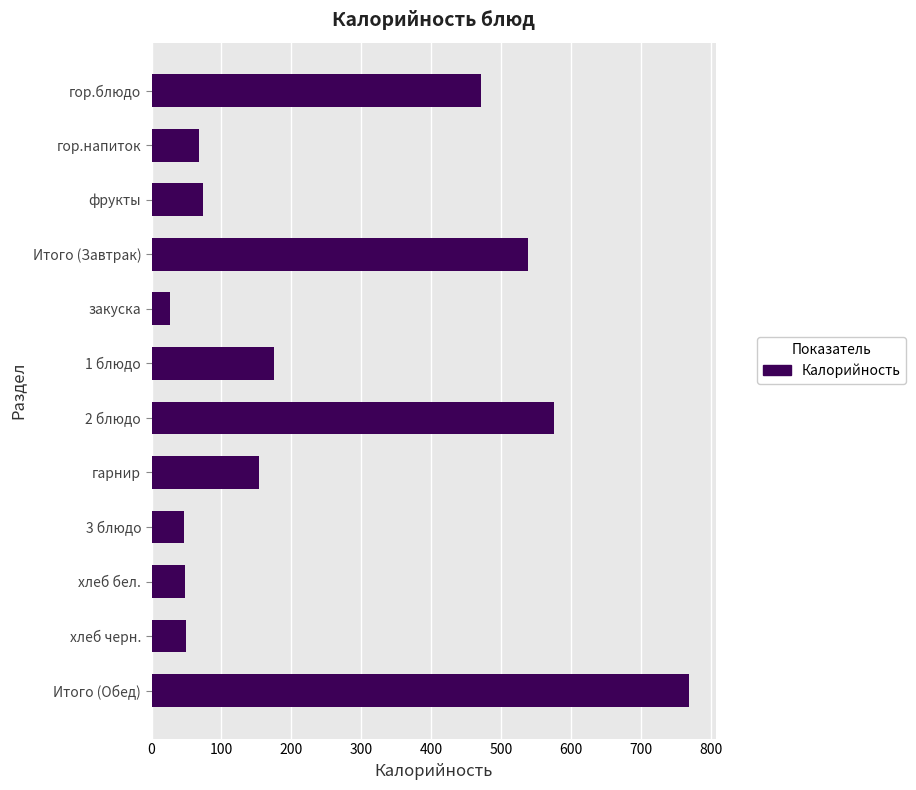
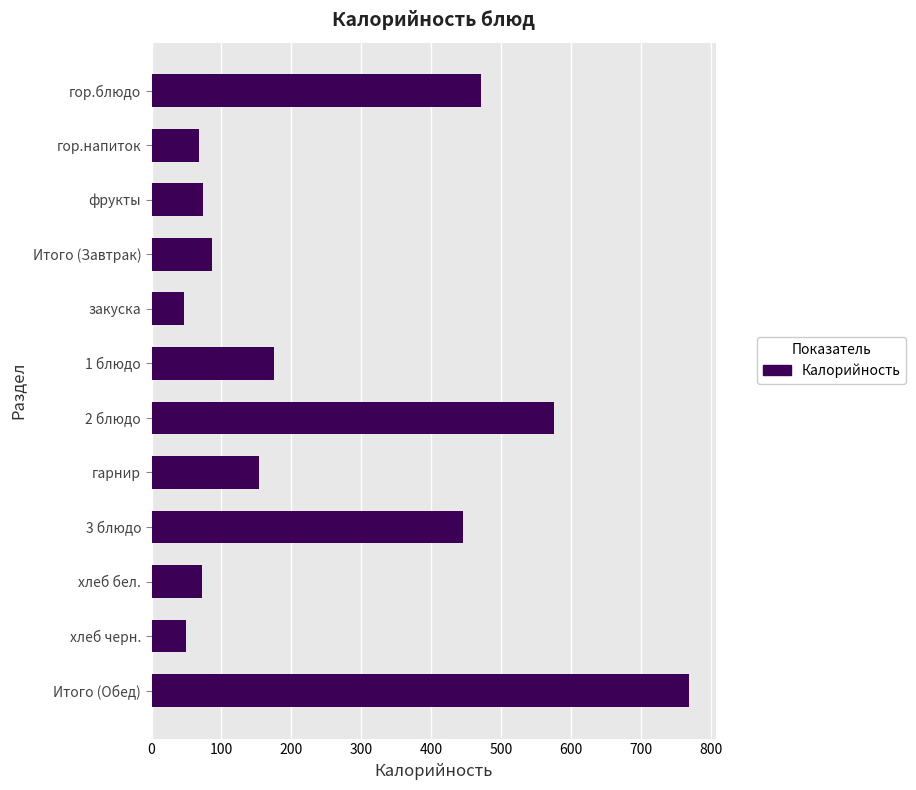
  {
    "гор.блюдо": 470,
    "гор.напиток": 70,
    "фрукты": 70,
-   "Итого (Завтрак)": 540,
-   "закуска": 30,
+   "Итого (Завтрак)": 90,
+   "закуска": 50,
    "1 блюдо": 180,
    "2 блюдо": 580,
    "гарнир": 150,
-   "3 блюдо": 50,
-   "хлеб бел.": 50,
+   "3 блюдо": 440,
+   "хлеб бел.": 70,
    "хлеб черн.": 50,
    "Итого (Обед)": 770
  }
